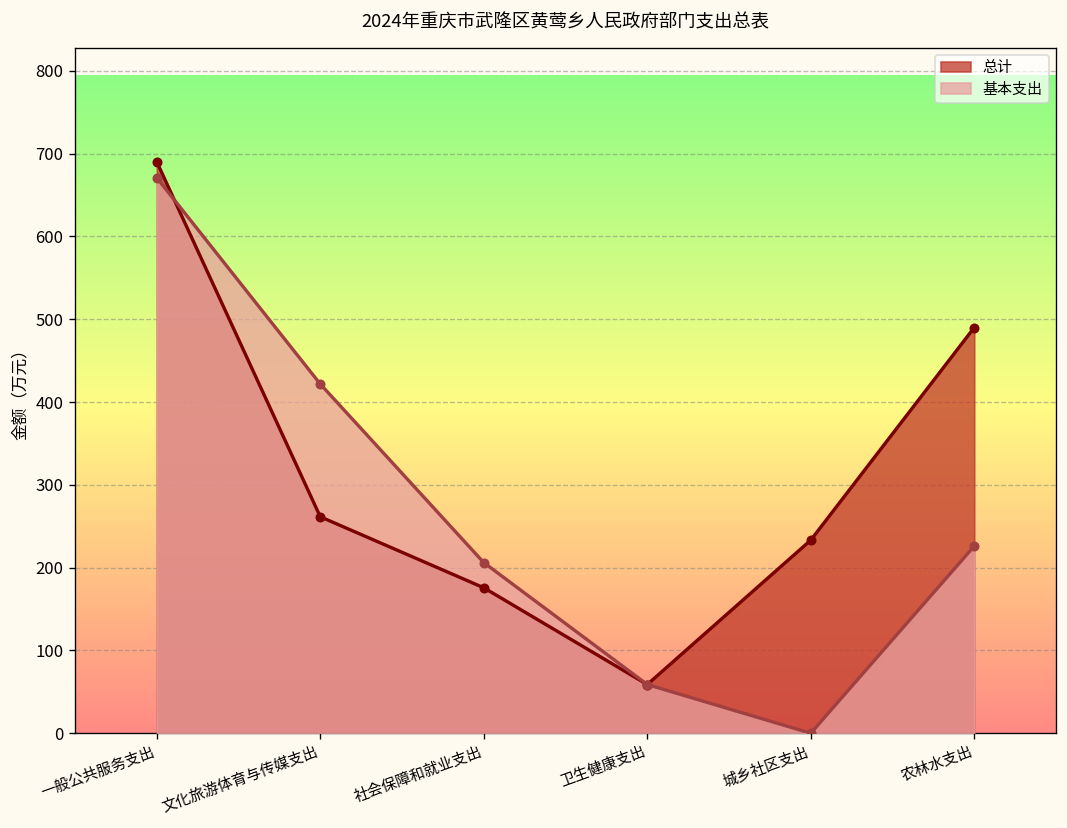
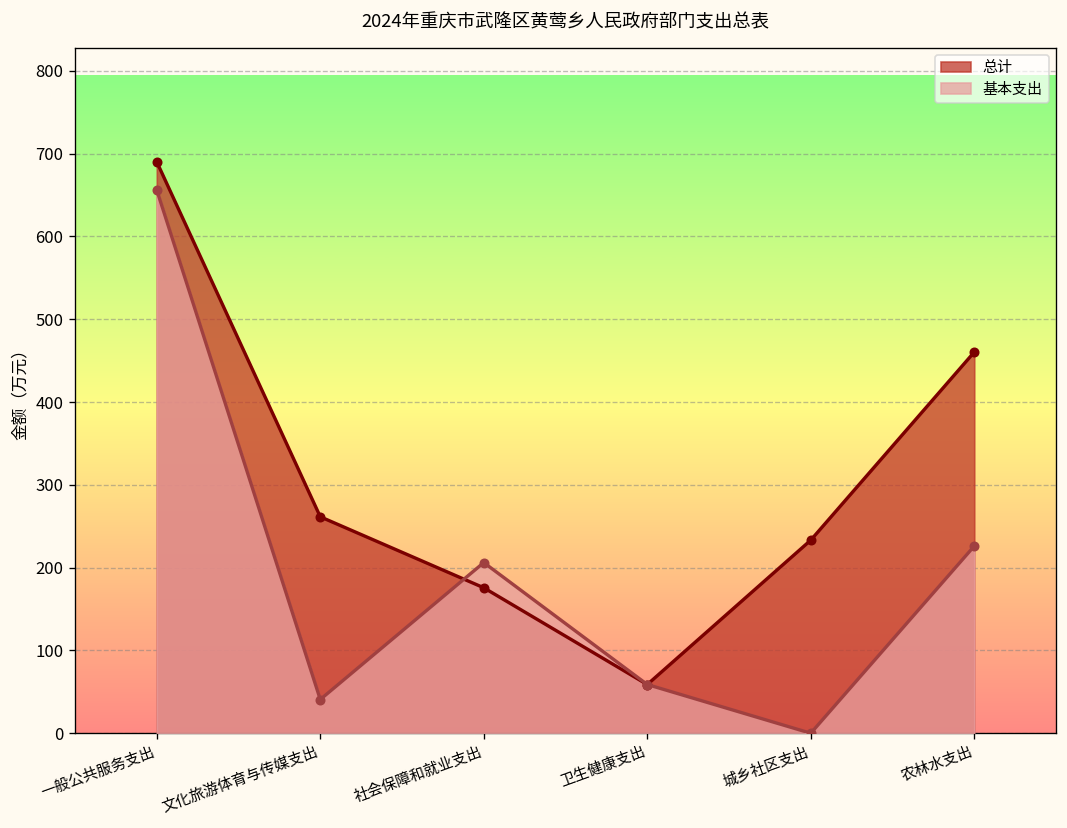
  {
    "总计": {
      "一般公共服务支出": 690,
      "文化旅游体育与传媒支出": 260,
      "社会保障和就业支出": 180,
      "城乡社区支出": 230,
-     "农林水支出": 490
+     "农林水支出": 460
    },
    "基本支出": {
-     "一般公共服务支出": 670,
-     "文化旅游体育与传媒支出": 420,
+     "一般公共服务支出": 660,
+     "文化旅游体育与传媒支出": 40,
      "社会保障和就业支出": 210,
      "城乡社区支出": 0,
      "农林水支出": 230
    }
  }
